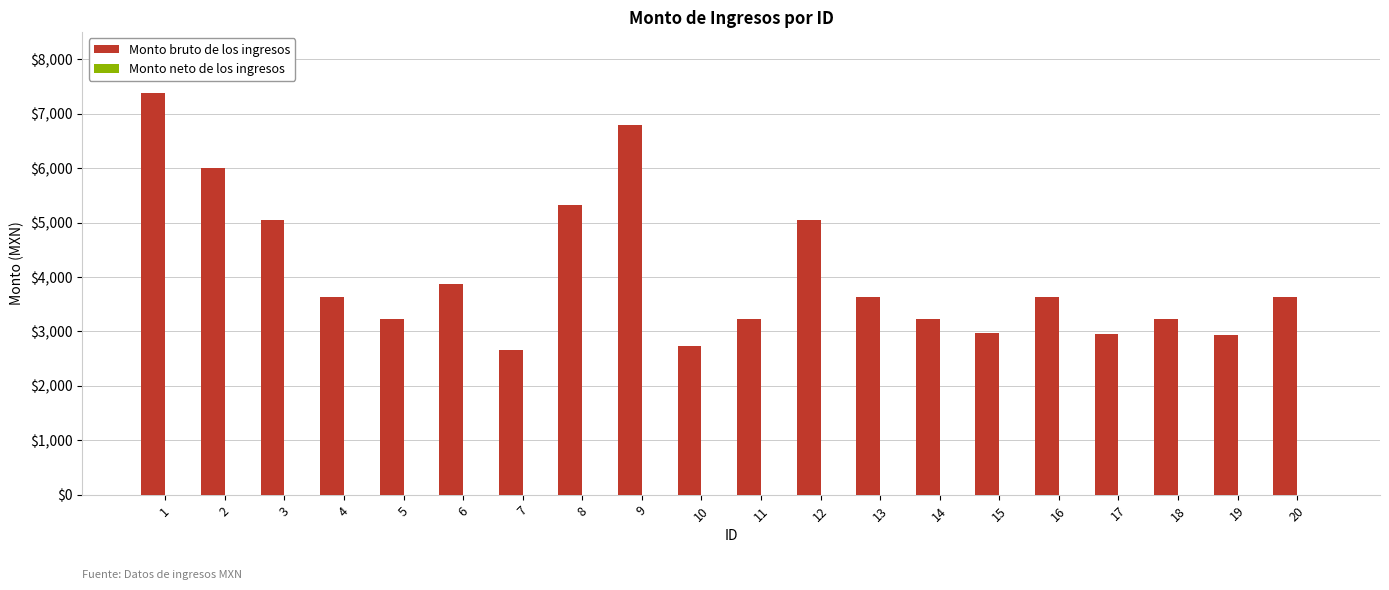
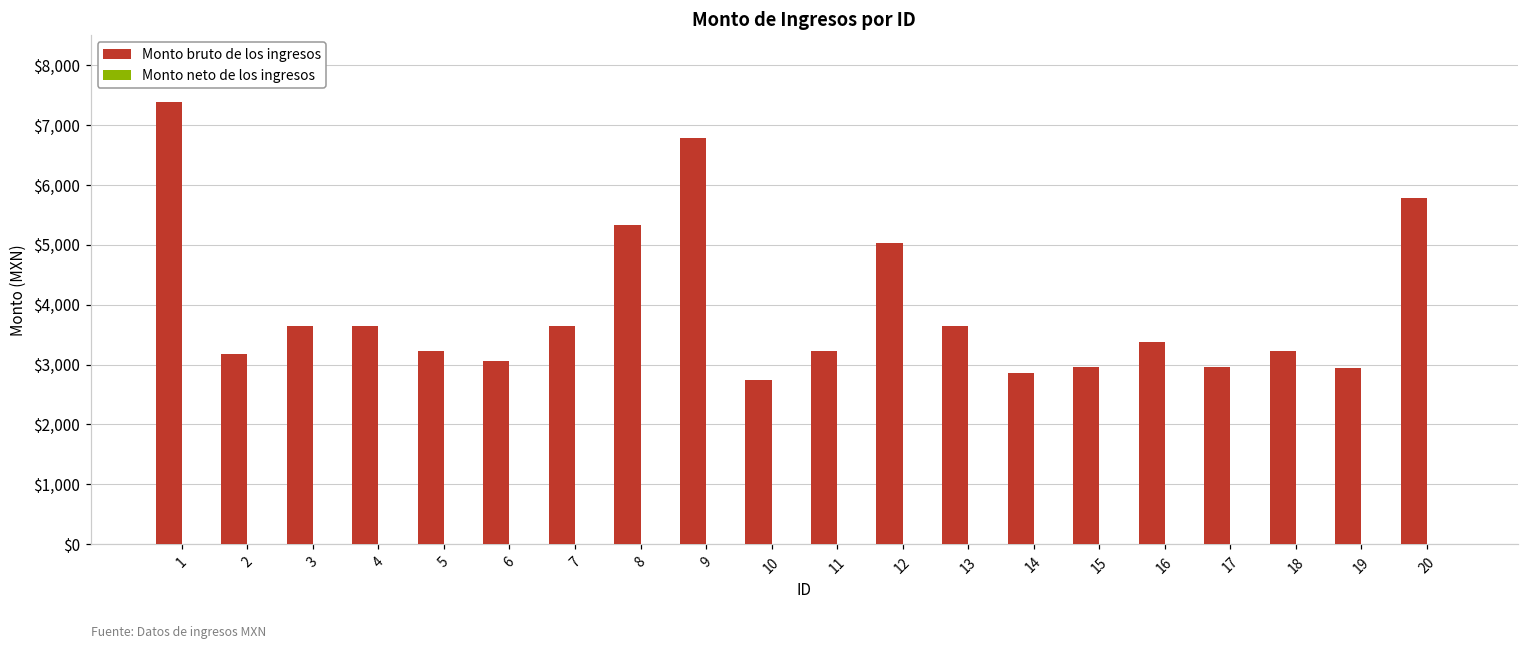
  {
    "Monto bruto de los ingresos": {
      "1": "$7,400",
-     "2": "$6,000",
-     "3": "$5,000",
+     "2": "$3,200",
+     "3": "$3,600",
      "4": "$3,600",
      "5": "$3,200",
-     "6": "$3,900",
-     "7": "$2,700",
+     "6": "$3,100",
+     "7": "$3,600",
      "8": "$5,300",
      "9": "$6,800",
      "10": "$2,700",
      "11": "$3,200",
      "12": "$5,000",
      "13": "$3,600",
-     "14": "$3,200",
+     "14": "$2,900",
      "15": "$3,000",
-     "16": "$3,600",
+     "16": "$3,400",
      "17": "$3,000",
      "18": "$3,200",
      "19": "$2,900",
-     "20": "$3,600"
+     "20": "$5,800"
    },
    "Monto neto de los ingresos": {
      "1": "$0",
      "2": "$0",
      "3": "$0",
      "4": "$0",
      "5": "$0",
      "6": "$0",
      "7": "$0",
      "8": "$0",
      "9": "$0",
      "10": "$0",
      "11": "$0",
      "12": "$0",
      "13": "$0",
      "14": "$0",
      "15": "$0",
      "16": "$0",
      "17": "$0",
      "18": "$0",
      "19": "$0",
      "20": "$0"
    }
  }
